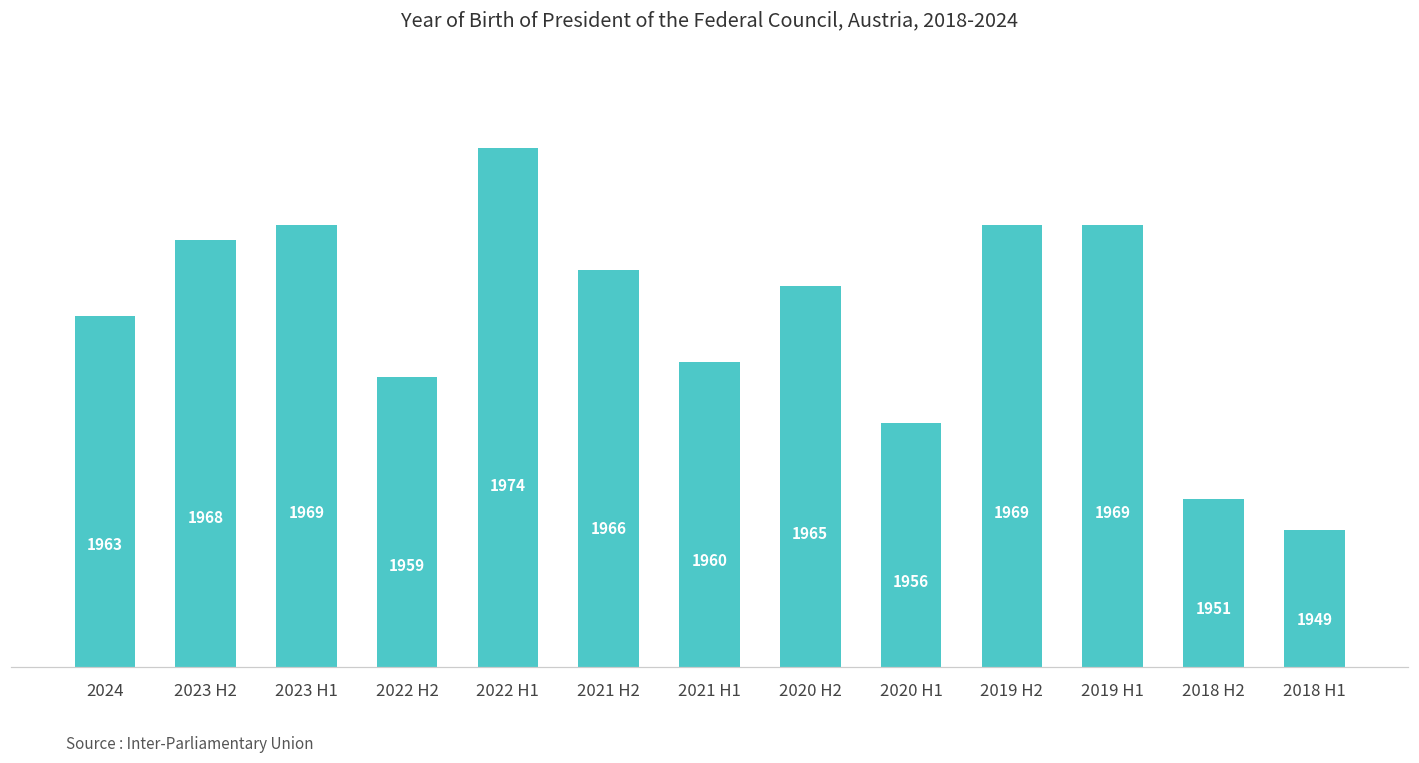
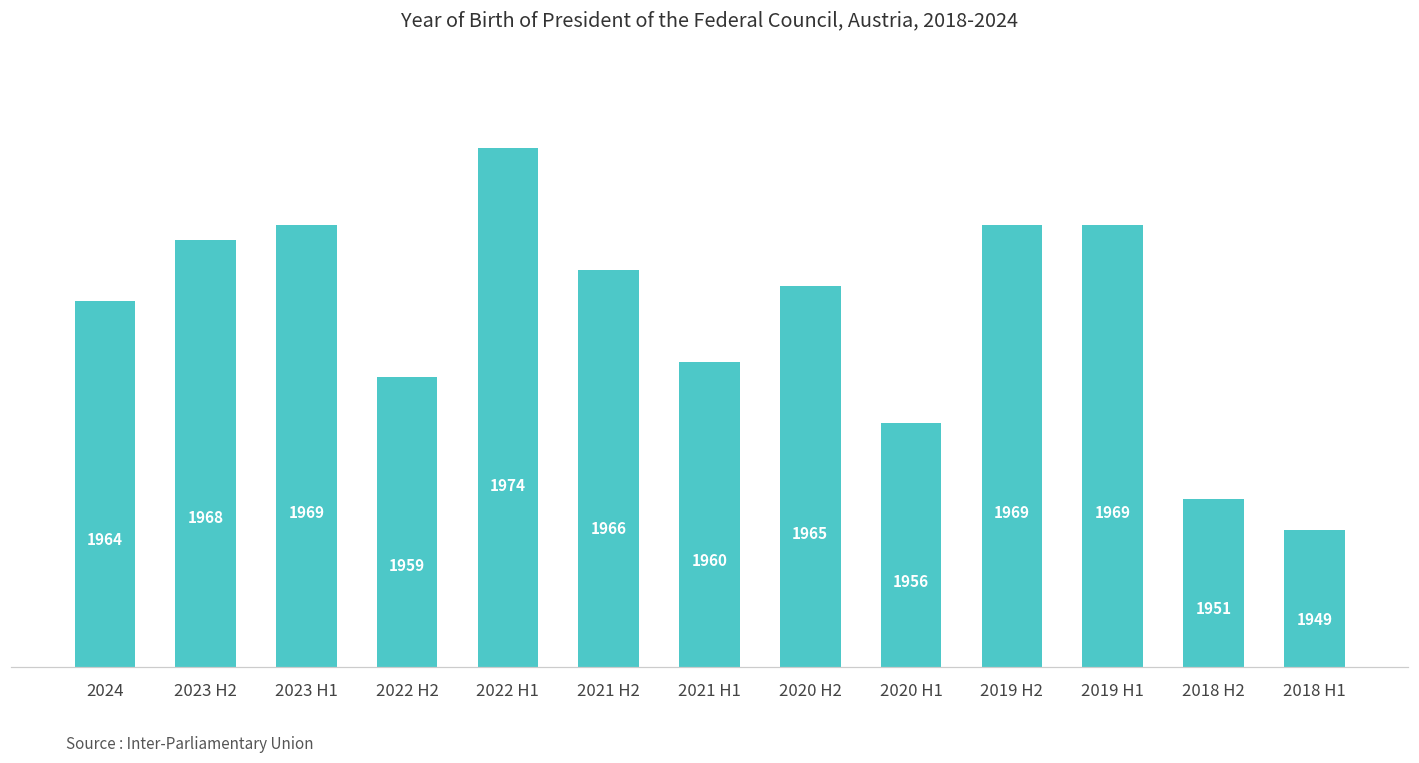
  {
-   "2024": 1963
+   "2024": 1964
  }
